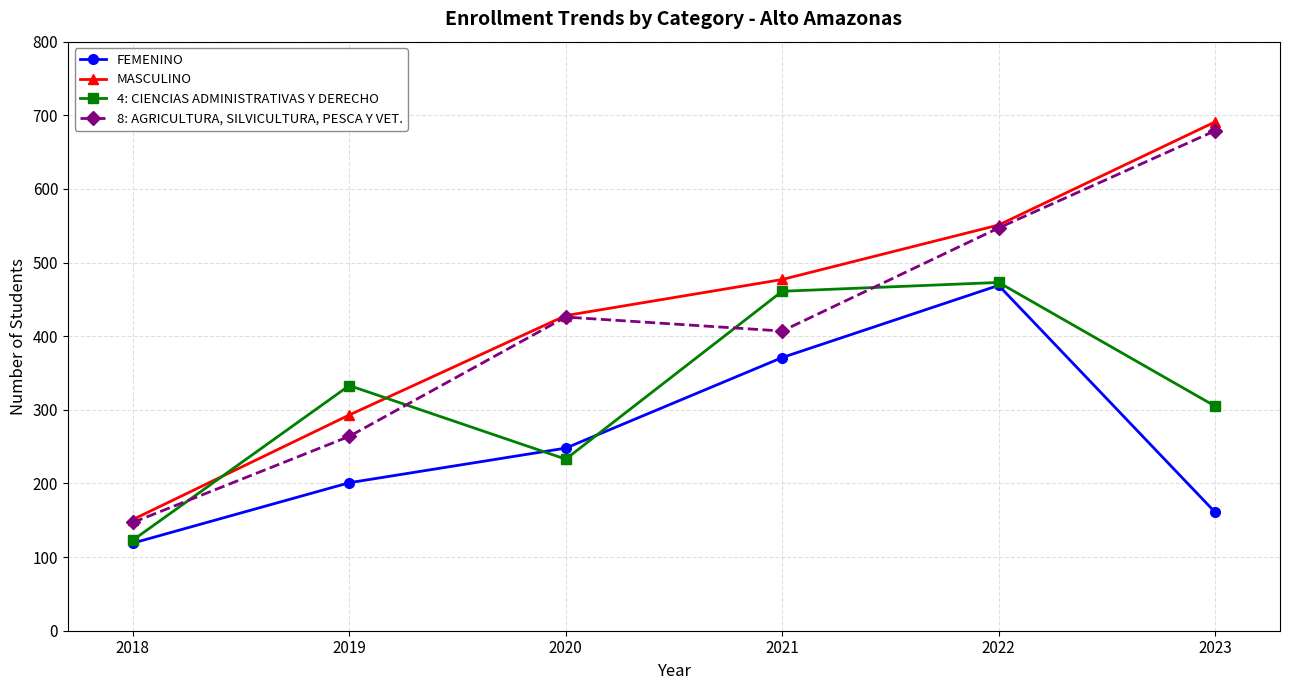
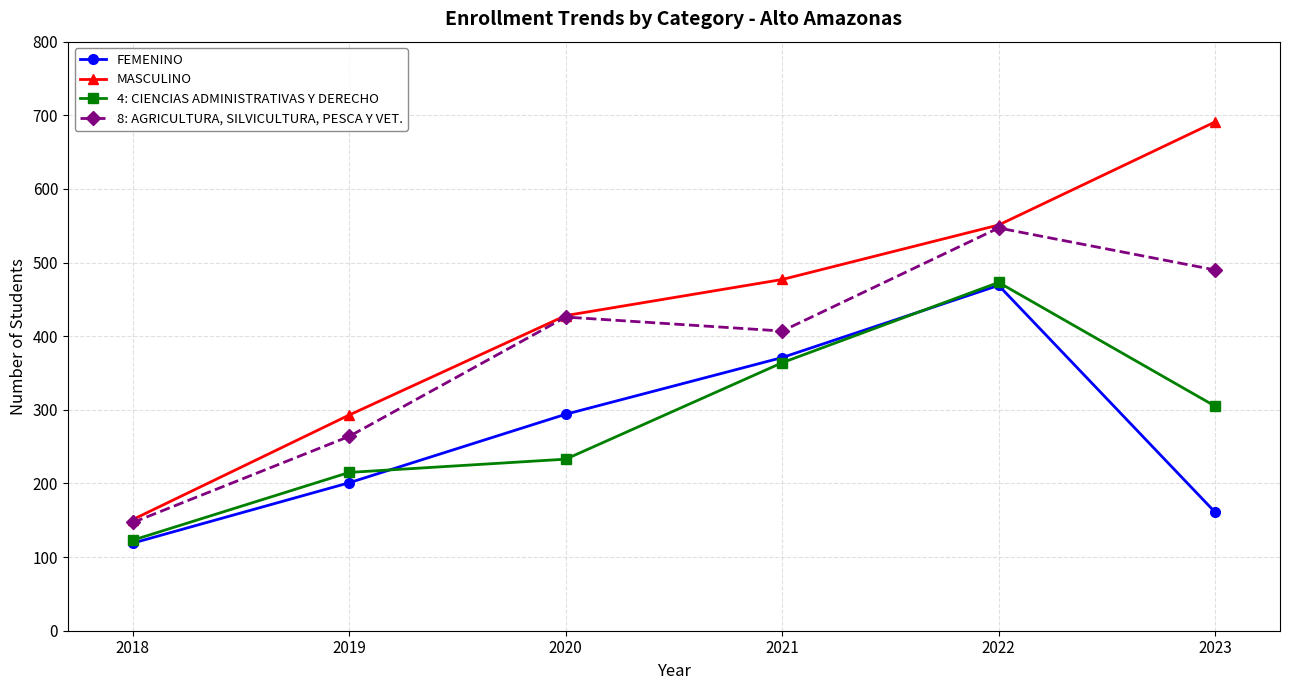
  {
    "FEMENINO": {
      "2018": 120,
      "2019": 200,
-     "2020": 250,
+     "2020": 290,
      "2021": 370,
      "2022": 470,
      "2023": 160
    },
    "MASCULINO": {
      "2018": 150,
      "2019": 290,
      "2021": 480,
      "2022": 550,
      "2023": 690
    },
    "4: CIENCIAS ADMINISTRATIVAS Y DERECHO": {
      "2018": 120,
-     "2019": 330,
+     "2019": 220,
      "2020": 230,
-     "2021": 460,
+     "2021": 360,
      "2022": 470,
      "2023": 310
    },
    "8: AGRICULTURA, SILVICULTURA, PESCA Y VET.": {
      "2018": 150,
      "2019": 260,
      "2021": 410,
      "2022": 550,
-     "2023": 680
+     "2023": 490
    }
  }
